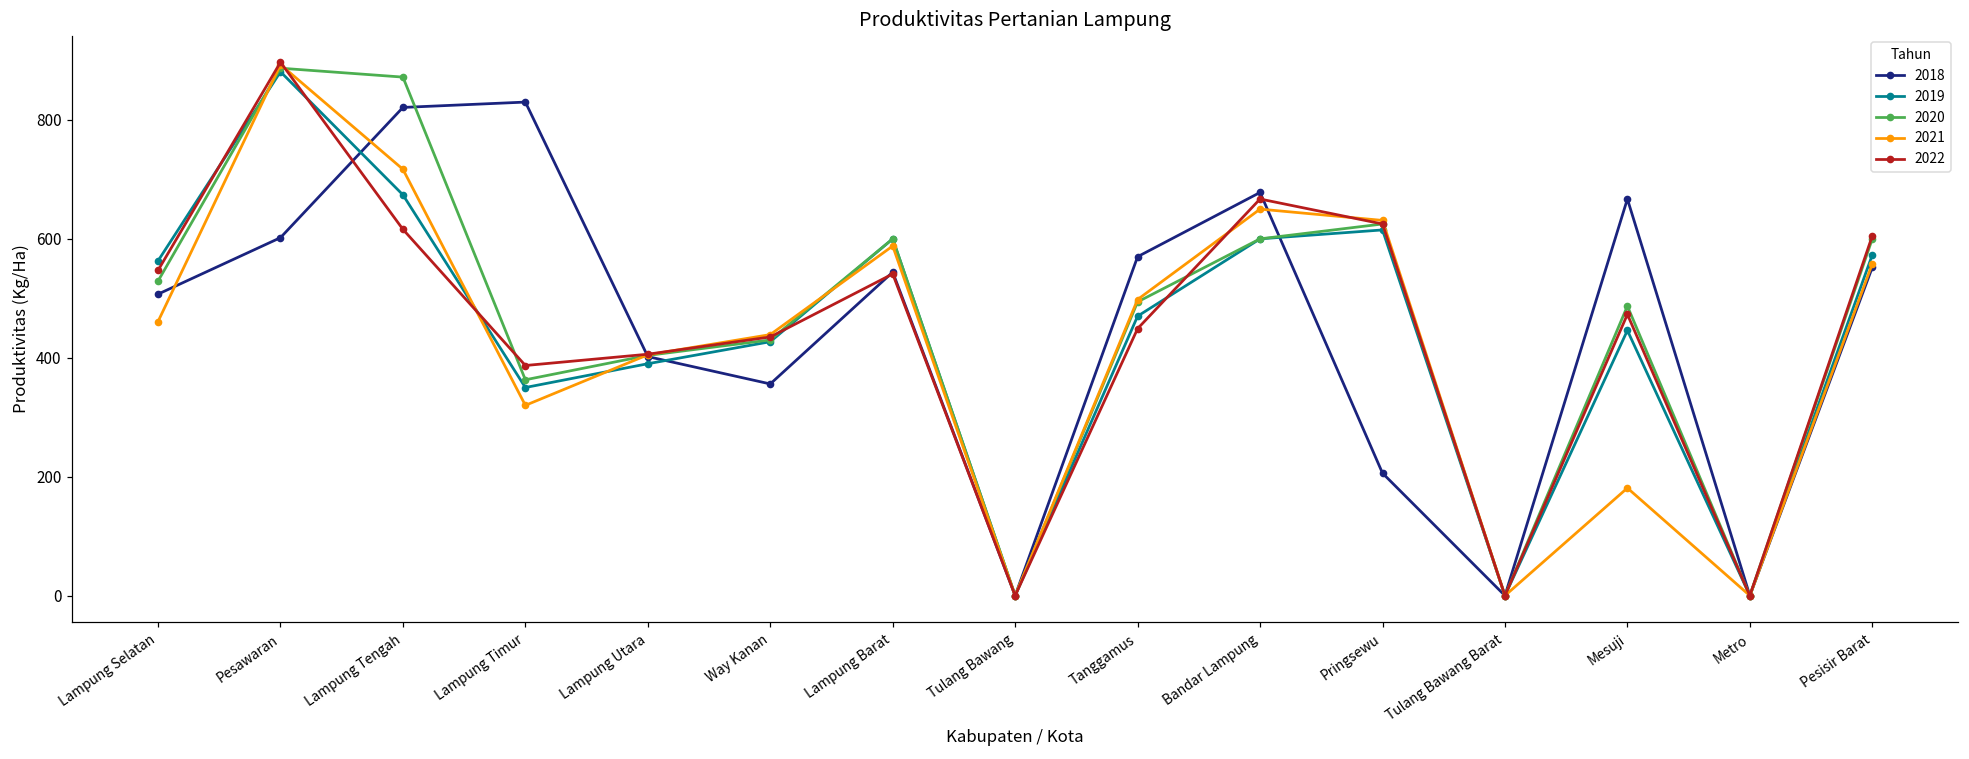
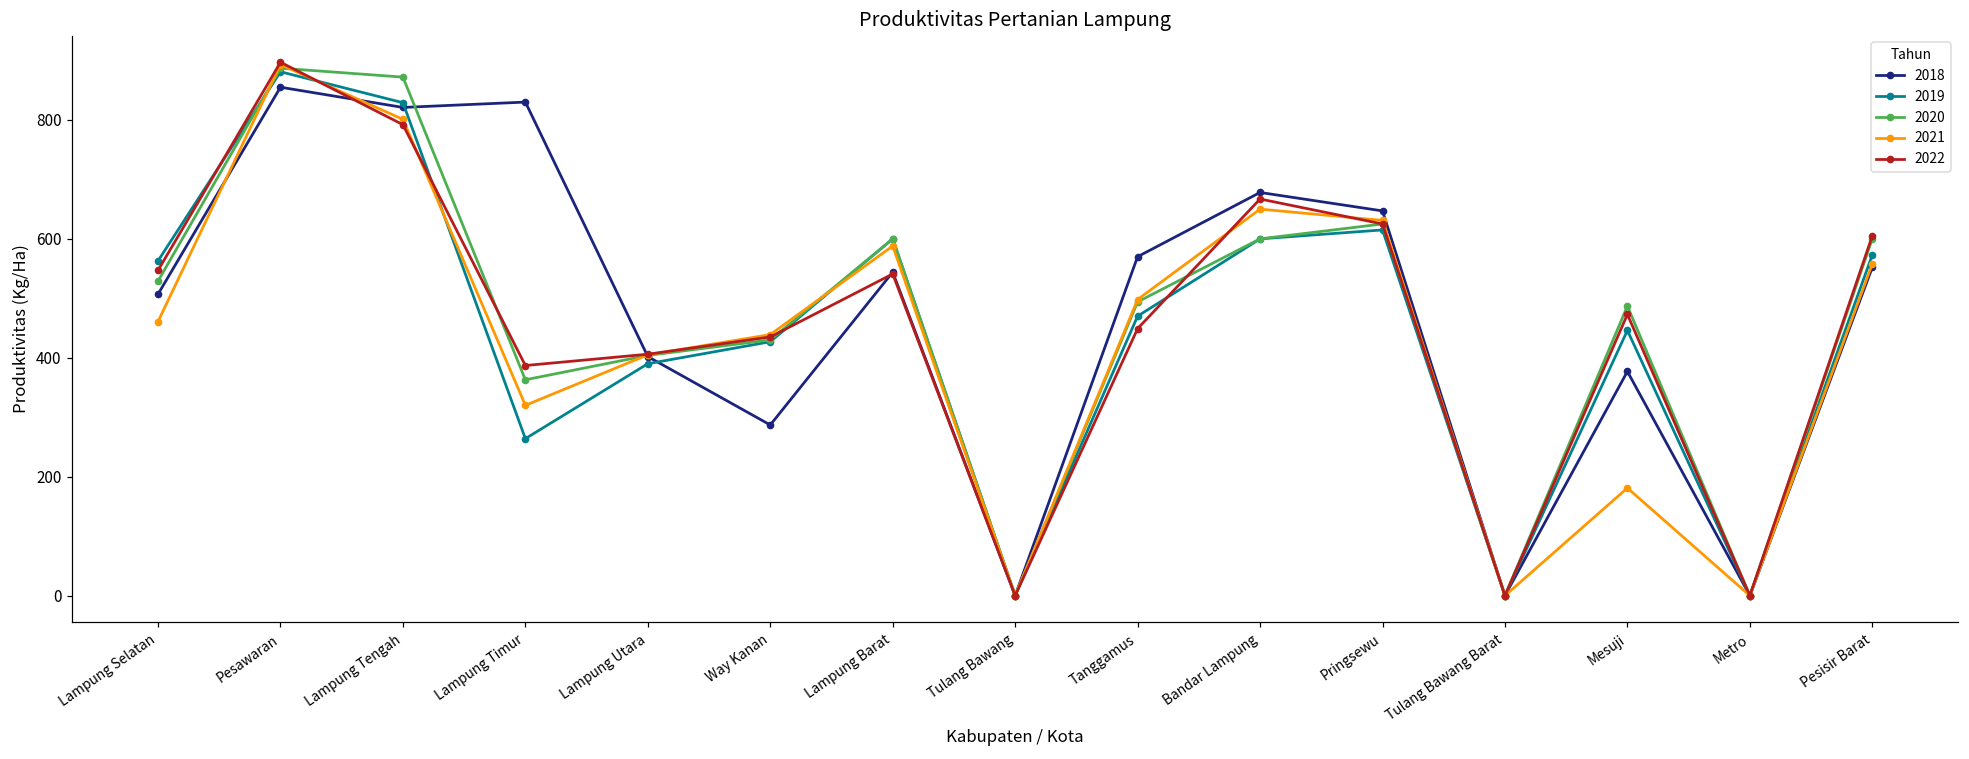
  {
    "2018": {
      "Lampung Selatan": 510,
-     "Pesawaran": 600,
+     "Pesawaran": 860,
      "Lampung Tengah": 820,
      "Lampung Timur": 830,
-     "Way Kanan": 360,
+     "Way Kanan": 290,
      "Tanggamus": 570,
      "Bandar Lampung": 680,
-     "Pringsewu": 210,
-     "Mesuji": 670,
+     "Pringsewu": 650,
+     "Mesuji": 380,
      "Pesisir Barat": 550
    },
    "2019": {
      "Lampung Selatan": 560,
      "Pesawaran": 880,
-     "Lampung Tengah": 670,
-     "Lampung Timur": 350,
+     "Lampung Tengah": 830,
+     "Lampung Timur": 260,
      "Lampung Utara": 390,
      "Tanggamus": 470,
      "Pringsewu": 620,
      "Mesuji": 450,
      "Pesisir Barat": 570
    },
    "2020": {
      "Lampung Selatan": 530,
      "Pesawaran": 890,
      "Lampung Tengah": 870,
      "Lampung Timur": 360,
      "Mesuji": 490,
      "Pesisir Barat": 600
    },
    "2021": {
      "Lampung Selatan": 460,
-     "Lampung Tengah": 720,
+     "Lampung Tengah": 800,
      "Lampung Timur": 320,
      "Lampung Barat": 590,
      "Bandar Lampung": 650,
      "Pringsewu": 630,
      "Mesuji": 180,
      "Pesisir Barat": 560
    },
    "2022": {
      "Lampung Selatan": 550,
-     "Lampung Tengah": 620,
+     "Lampung Tengah": 790,
      "Lampung Timur": 390,
      "Tanggamus": 450,
      "Bandar Lampung": 670,
      "Mesuji": 470,
      "Pesisir Barat": 610
    }
  }
